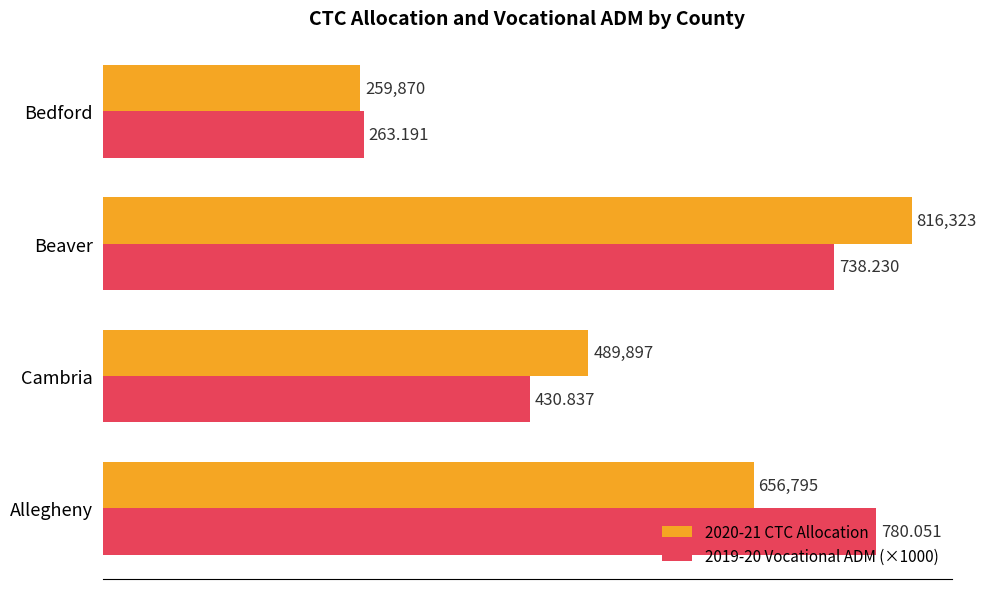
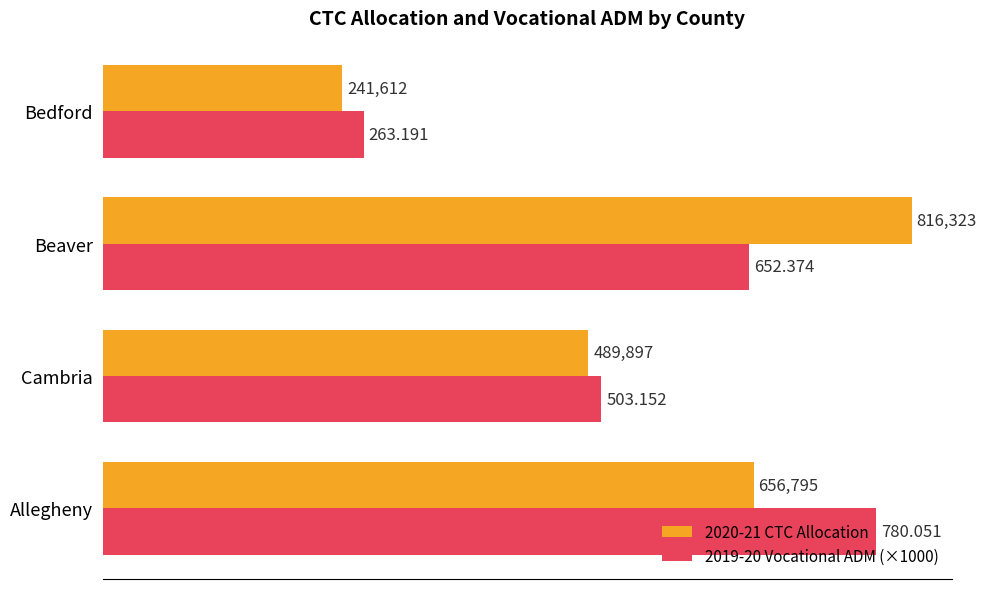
  {
    "2020-21 CTC Allocation": {
-     "Bedford": "259,870",
+     "Bedford": "241,612",
      "Beaver": "816,323",
      "Cambria": "489,897",
      "Allegheny": "656,795"
    },
    "2019-20 Vocational ADM (×1000)": {
-     "Beaver": "738.230",
-     "Cambria": "430.837"
+     "Beaver": "652.374",
+     "Cambria": "503.152"
    }
  }
